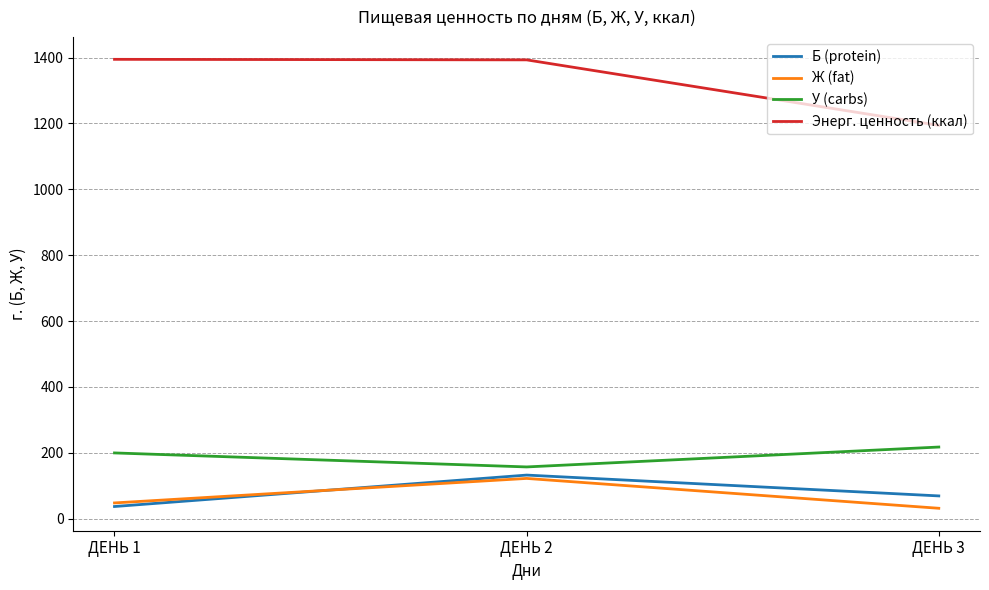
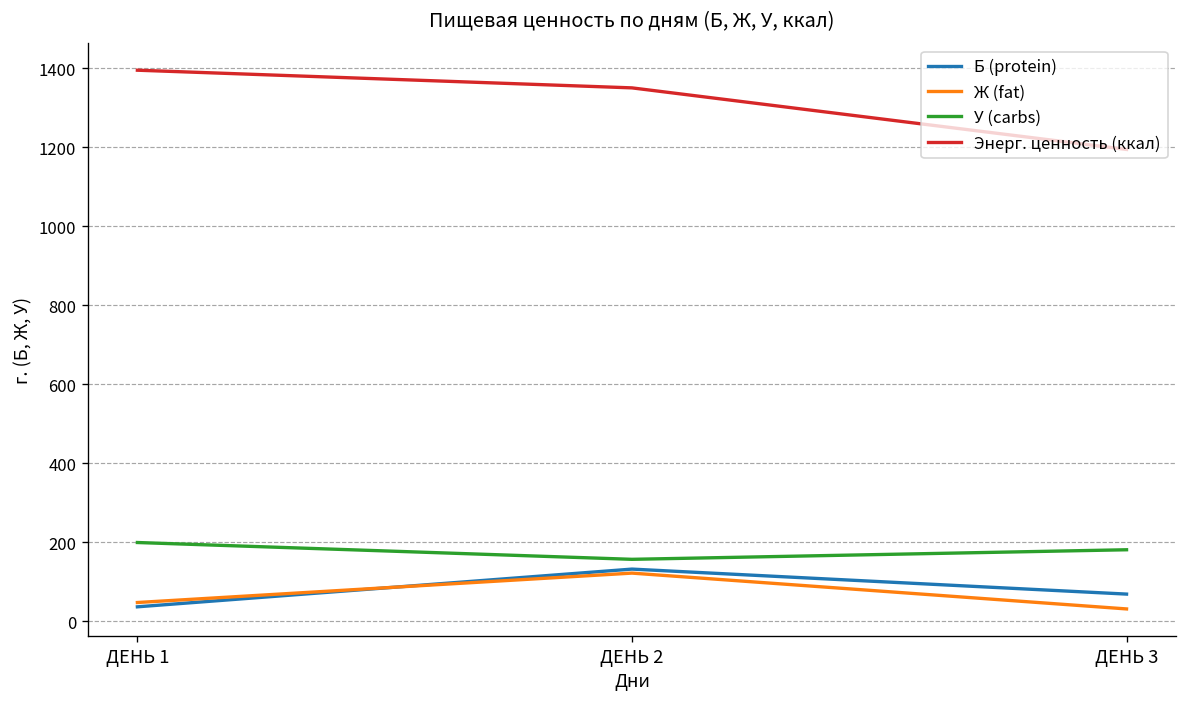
  {
    "Б (protein)": {
      "ДЕНЬ 1": 40,
      "ДЕНЬ 2": 130,
      "ДЕНЬ 3": 70
    },
    "Ж (fat)": {
      "ДЕНЬ 1": 50,
      "ДЕНЬ 2": 120,
      "ДЕНЬ 3": 30
    },
    "У (carbs)": {
      "ДЕНЬ 1": 200,
      "ДЕНЬ 2": 160,
-     "ДЕНЬ 3": 220
+     "ДЕНЬ 3": 180
    },
    "Энерг. ценность (ккал)": {
      "ДЕНЬ 1": 1390,
-     "ДЕНЬ 2": 1390
+     "ДЕНЬ 2": 1350
    }
  }
